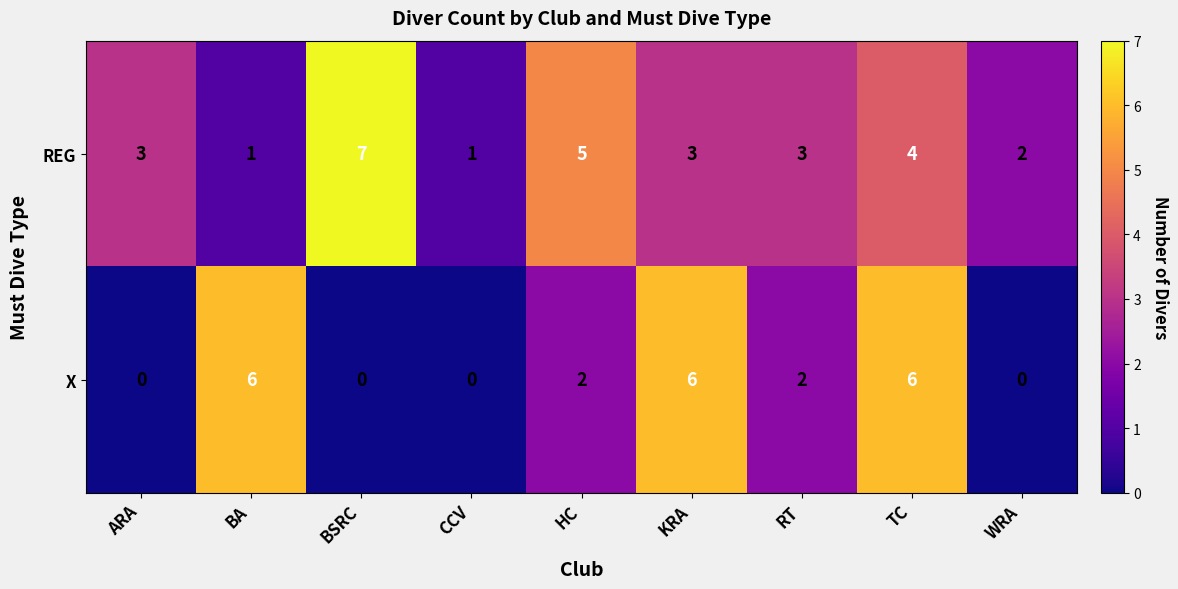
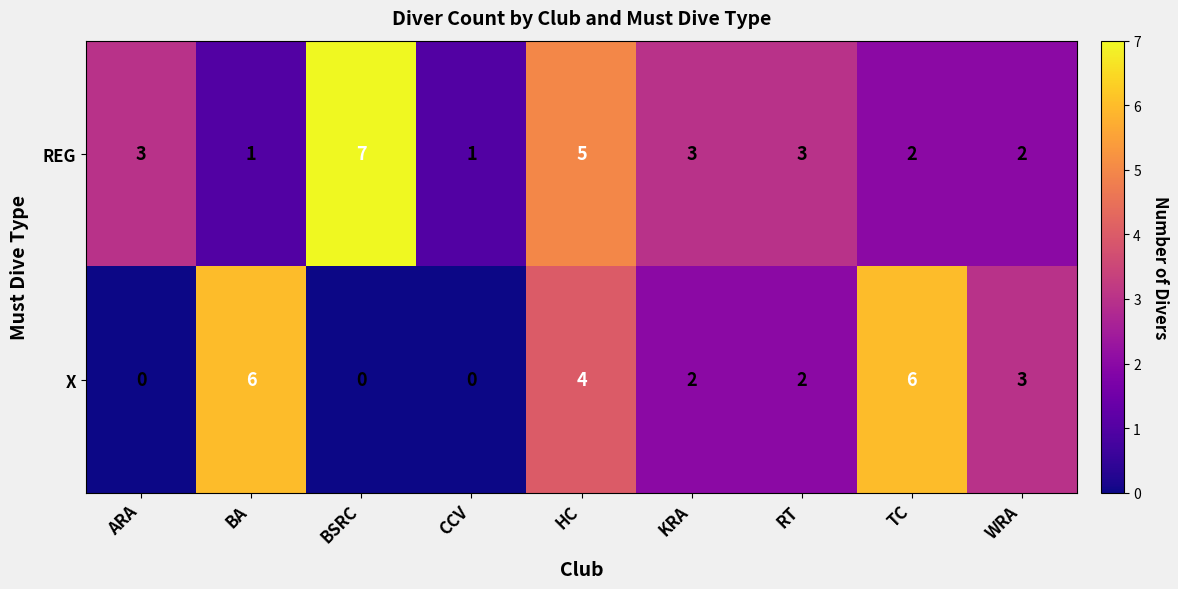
  {
    "REG": {
      "ARA": 3,
      "BA": 1,
      "BSRC": 7,
      "CCV": 1,
      "HC": 5,
      "KRA": 3,
      "RT": 3,
-     "TC": 4,
+     "TC": 2,
      "WRA": 2
    },
    "X": {
      "ARA": 0,
      "BA": 6,
      "BSRC": 0,
      "CCV": 0,
-     "HC": 2,
-     "KRA": 6,
+     "HC": 4,
+     "KRA": 2,
      "RT": 2,
      "TC": 6,
-     "WRA": 0
+     "WRA": 3
    }
  }
